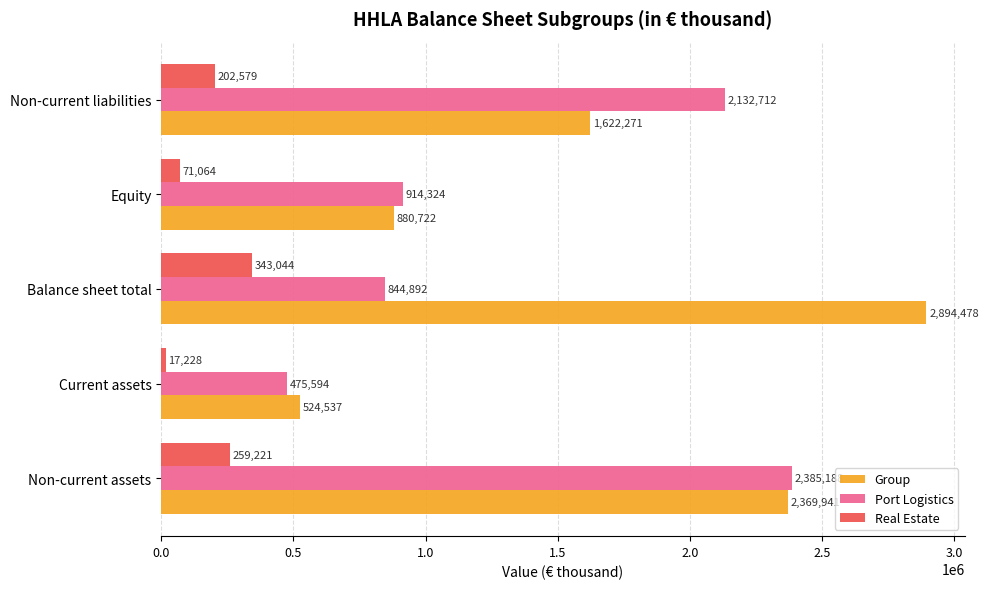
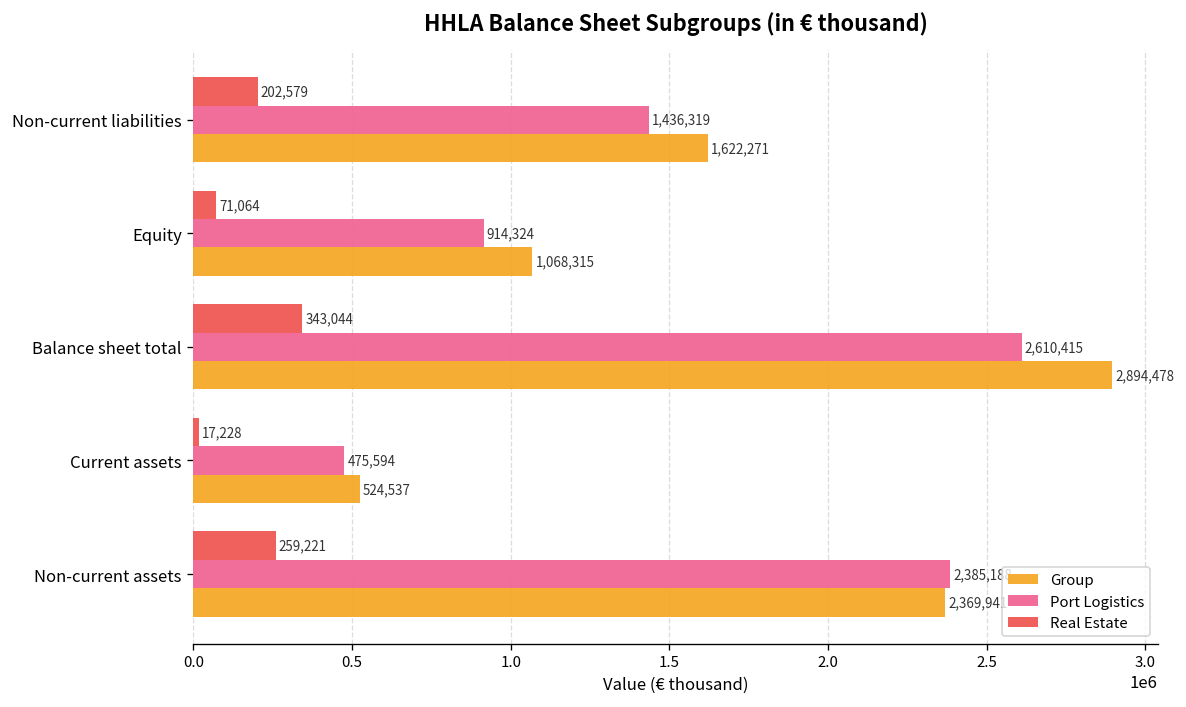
  {
    "Group": {
      "Non-current liabilities": "1,622,271",
-     "Equity": "880,722",
+     "Equity": "1,068,315",
      "Balance sheet total": "2,894,478",
      "Current assets": "524,537"
    },
    "Port Logistics": {
-     "Non-current liabilities": "2,132,712",
+     "Non-current liabilities": "1,436,319",
      "Equity": "914,324",
-     "Balance sheet total": "844,892",
+     "Balance sheet total": "2,610,415",
      "Current assets": "475,594"
    },
    "Real Estate": {
      "Non-current liabilities": "202,579",
      "Equity": "71,064",
      "Balance sheet total": "343,044",
      "Current assets": "17,228",
      "Non-current assets": "259,221"
    }
  }
